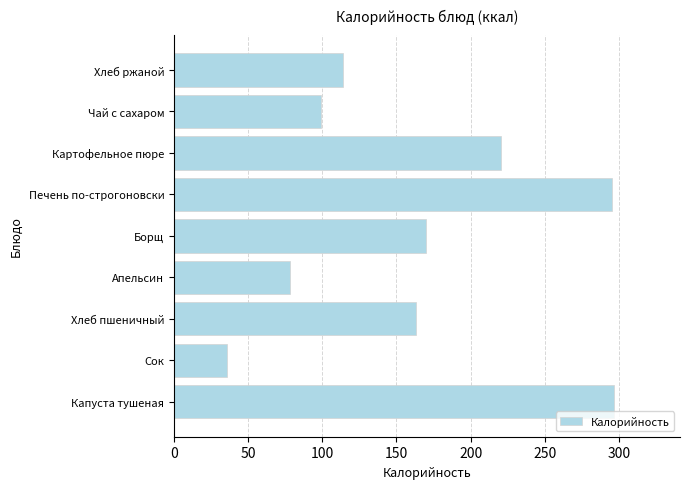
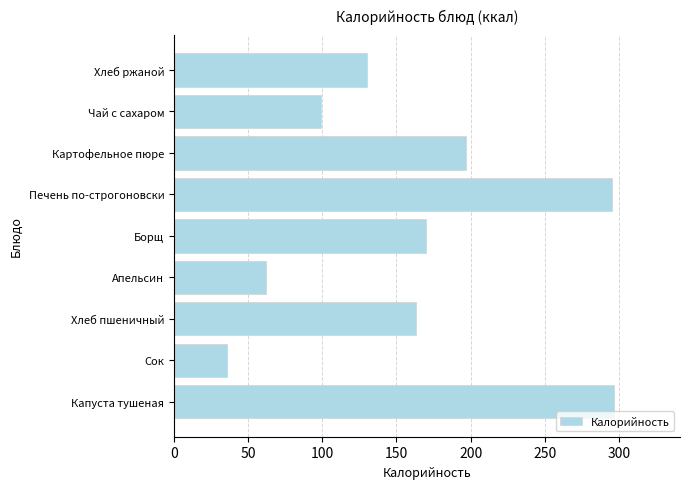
  {
-   "Хлеб ржаной": 114,
+   "Хлеб ржаной": 130,
    "Чай с сахаром": 99,
-   "Картофельное пюре": 221,
+   "Картофельное пюре": 197,
    "Печень по-строгоновски": 295,
    "Борщ": 170,
-   "Апельсин": 78,
+   "Апельсин": 62,
    "Хлеб пшеничный": 163,
    "Сок": 36,
    "Капуста тушеная": 297
  }
